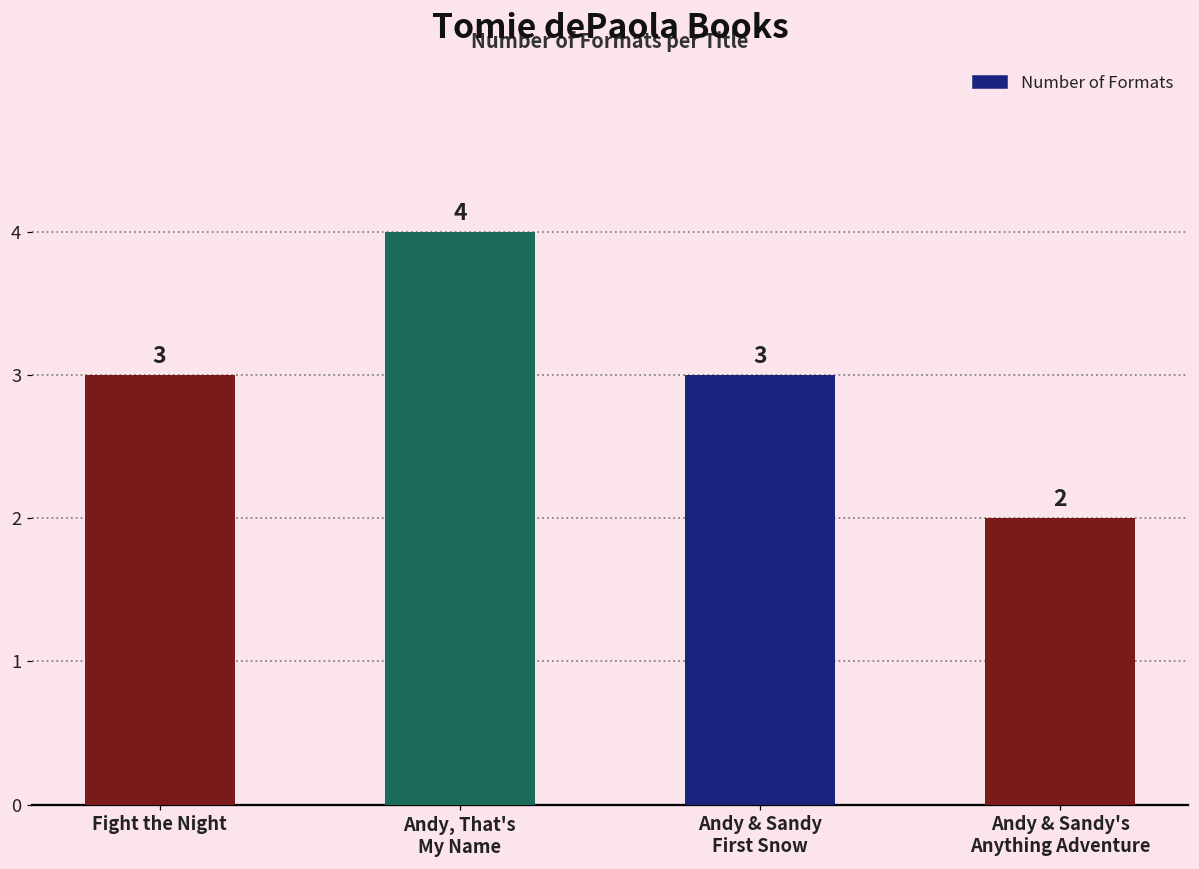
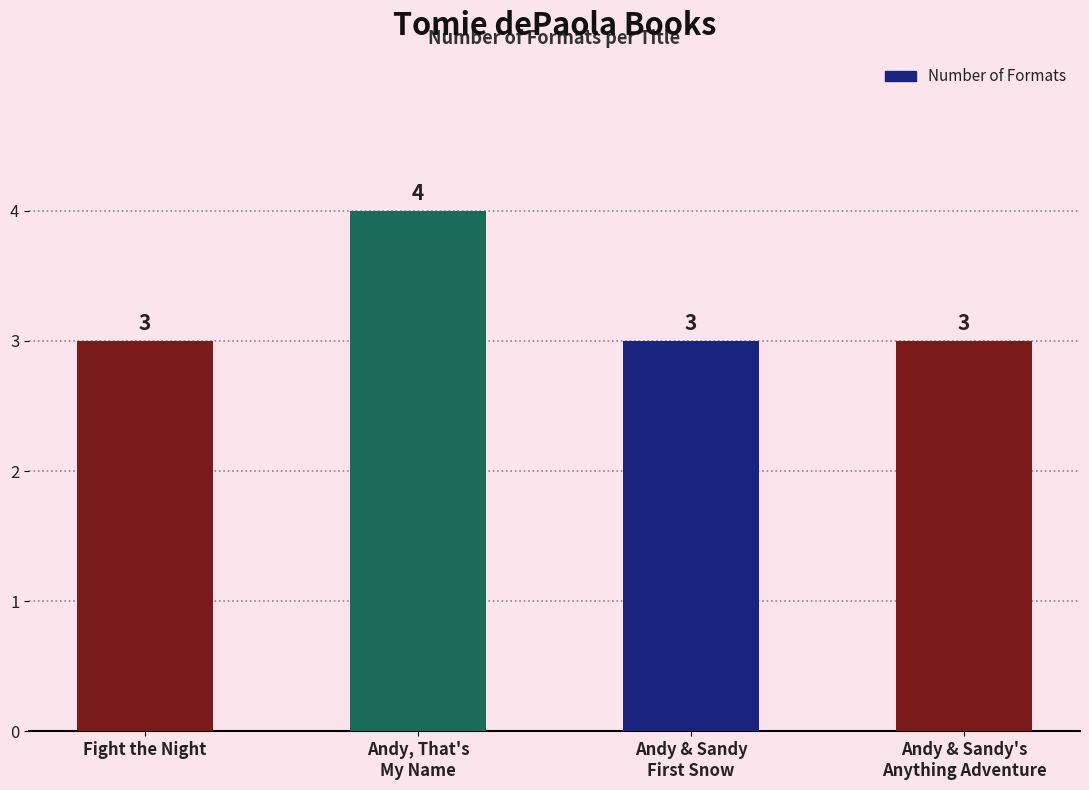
  {
    "Fight the Night": 3,
    "Andy, That's My Name": 4,
    "Andy & Sandy First Snow": 3,
-   "Andy & Sandy's Anything Adventure": 2
+   "Andy & Sandy's Anything Adventure": 3
  }
